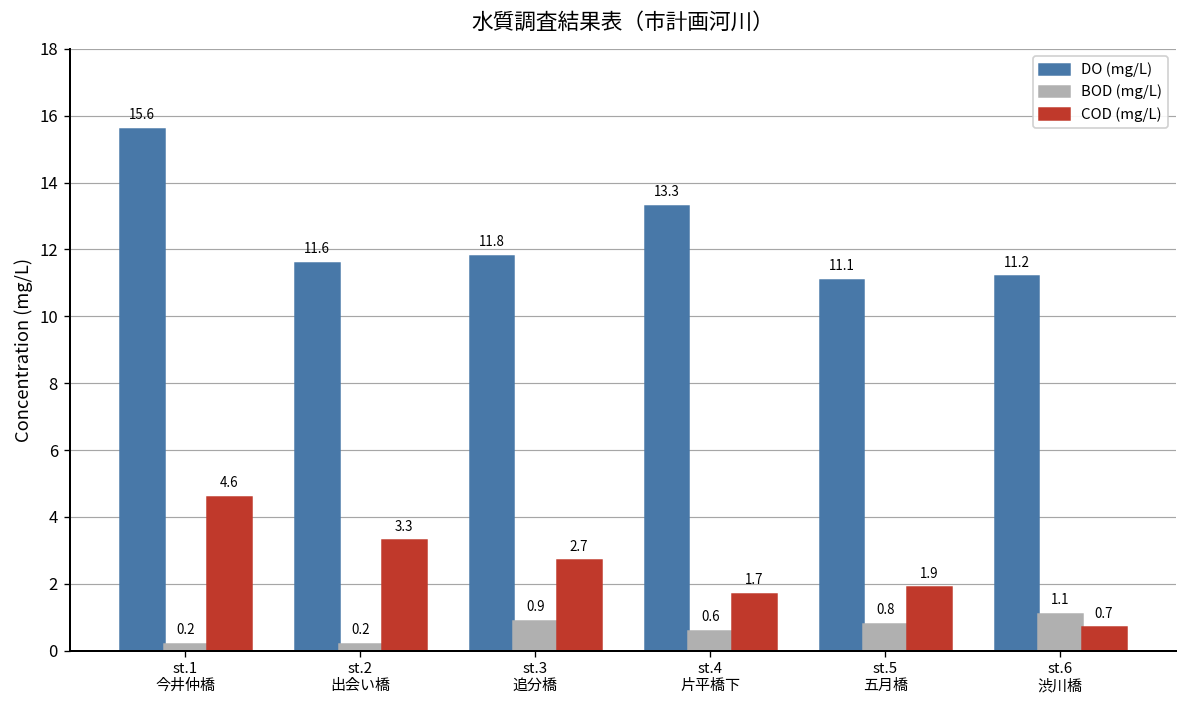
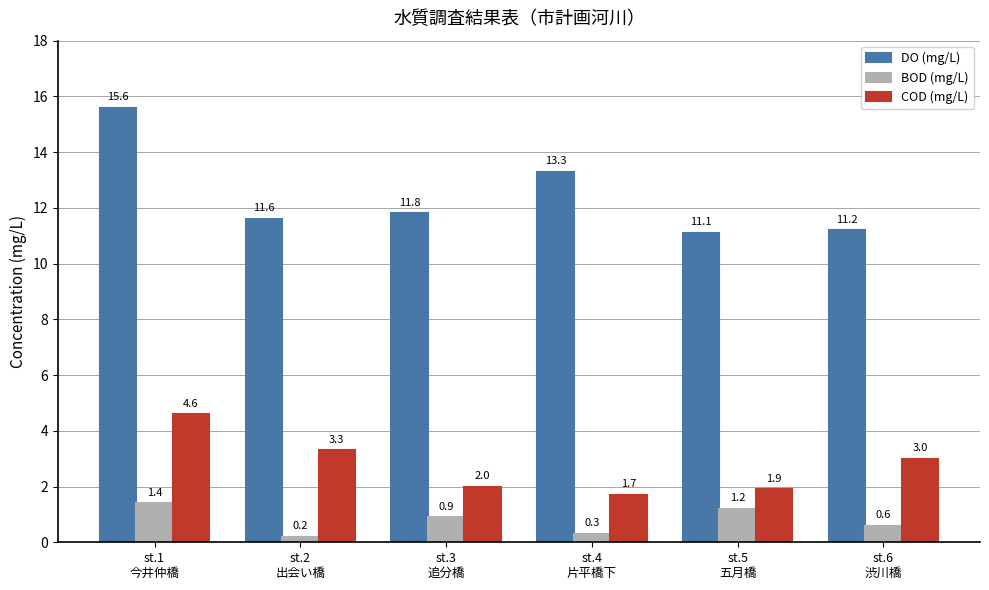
  {
    "DO (mg/L)": {
      "st.1 今井仲橋": 15.6,
      "st.2 出会い橋": 11.6,
      "st.3 追分橋": 11.8,
      "st.4 片平橋下": 13.3,
      "st.5 五月橋": 11.1,
      "st.6 渋川橋": 11.2
    },
    "BOD (mg/L)": {
-     "st.1 今井仲橋": 0.2,
+     "st.1 今井仲橋": 1.4,
      "st.2 出会い橋": 0.2,
      "st.3 追分橋": 0.9,
-     "st.4 片平橋下": 0.6,
-     "st.5 五月橋": 0.8,
-     "st.6 渋川橋": 1.1
+     "st.4 片平橋下": 0.3,
+     "st.5 五月橋": 1.2,
+     "st.6 渋川橋": 0.6
    },
    "COD (mg/L)": {
      "st.1 今井仲橋": 4.6,
      "st.2 出会い橋": 3.3,
-     "st.3 追分橋": 2.7,
+     "st.3 追分橋": 2.0,
      "st.4 片平橋下": 1.7,
      "st.5 五月橋": 1.9,
-     "st.6 渋川橋": 0.7
+     "st.6 渋川橋": 3.0
    }
  }
